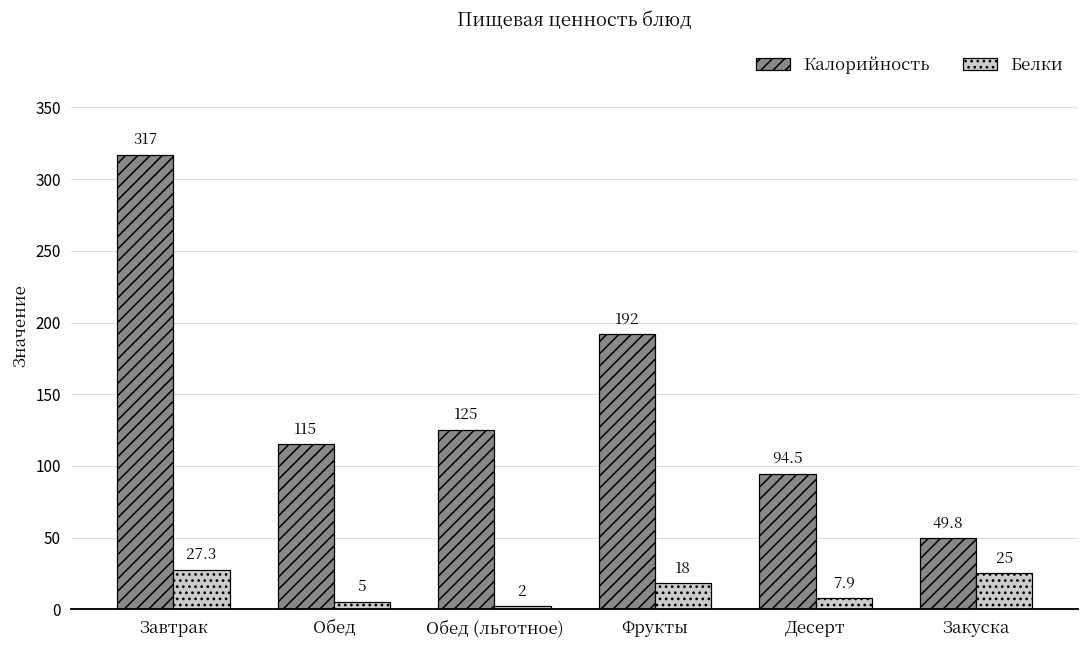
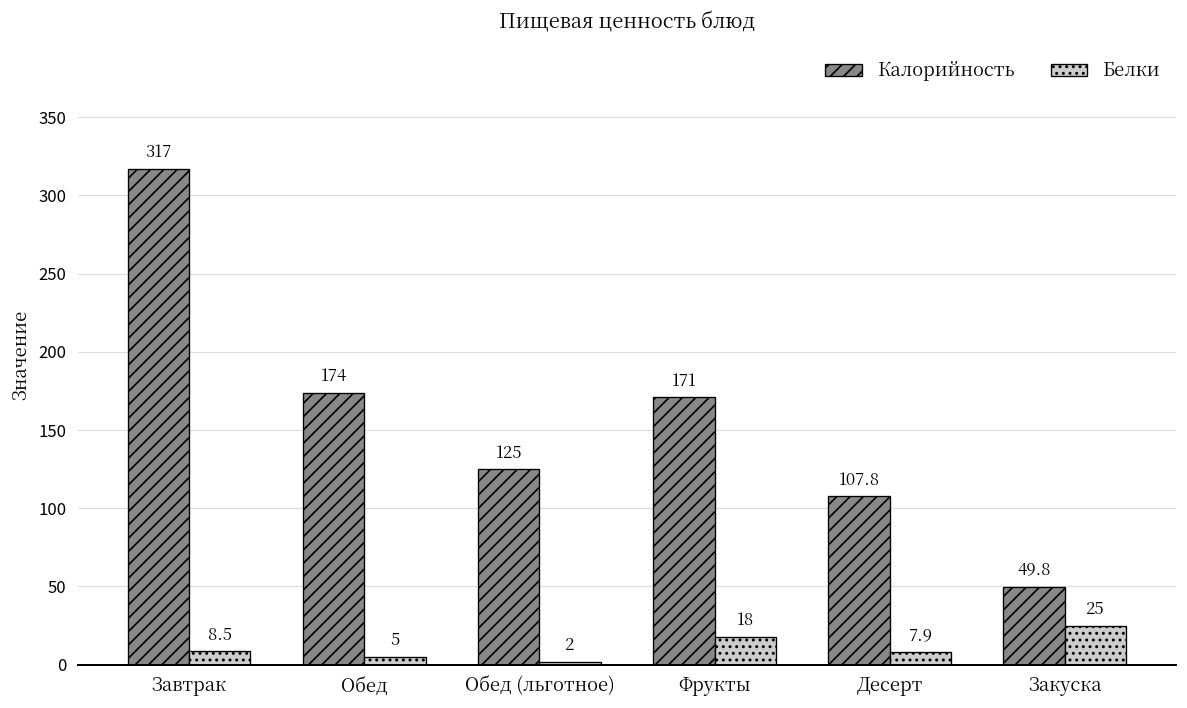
  {
    "Калорийность": {
      "Завтрак": 317,
-     "Обед": 115,
+     "Обед": 174,
      "Обед (льготное)": 125,
-     "Фрукты": 192,
-     "Десерт": 94.5,
+     "Фрукты": 171,
+     "Десерт": 107.8,
      "Закуска": 49.8
    },
    "Белки": {
-     "Завтрак": 27.3,
+     "Завтрак": 8.5,
      "Обед": 5,
      "Обед (льготное)": 2,
      "Фрукты": 18,
      "Десерт": 7.9,
      "Закуска": 25
    }
  }
